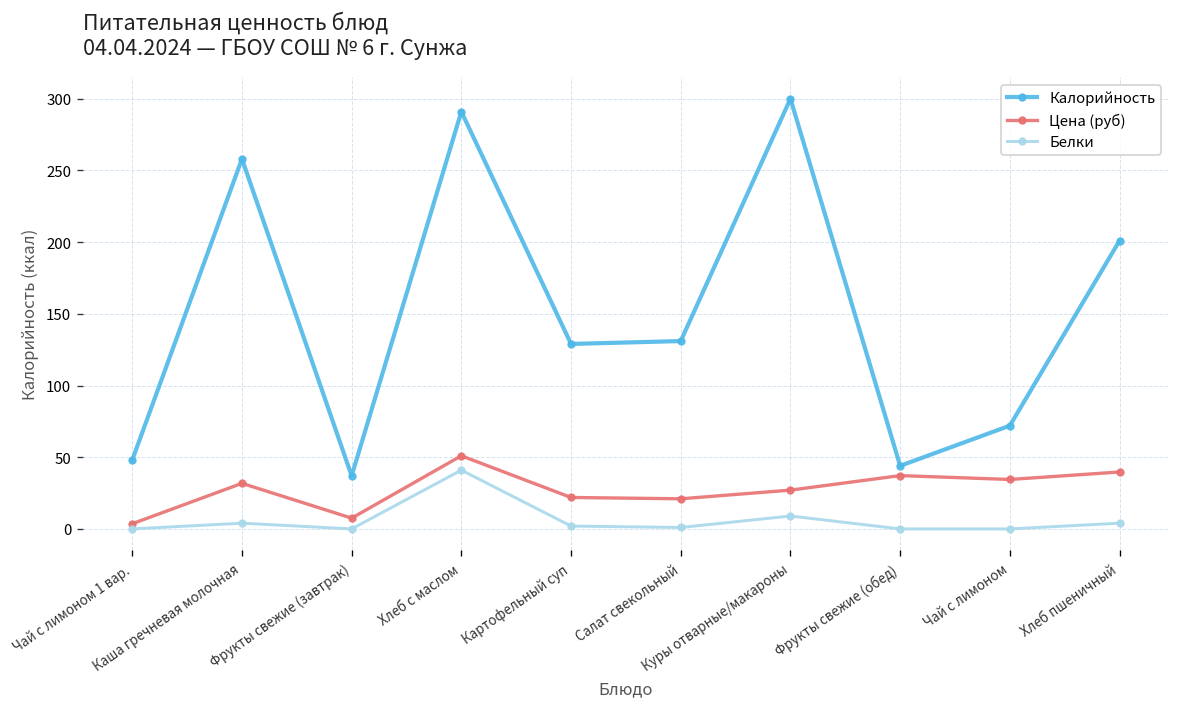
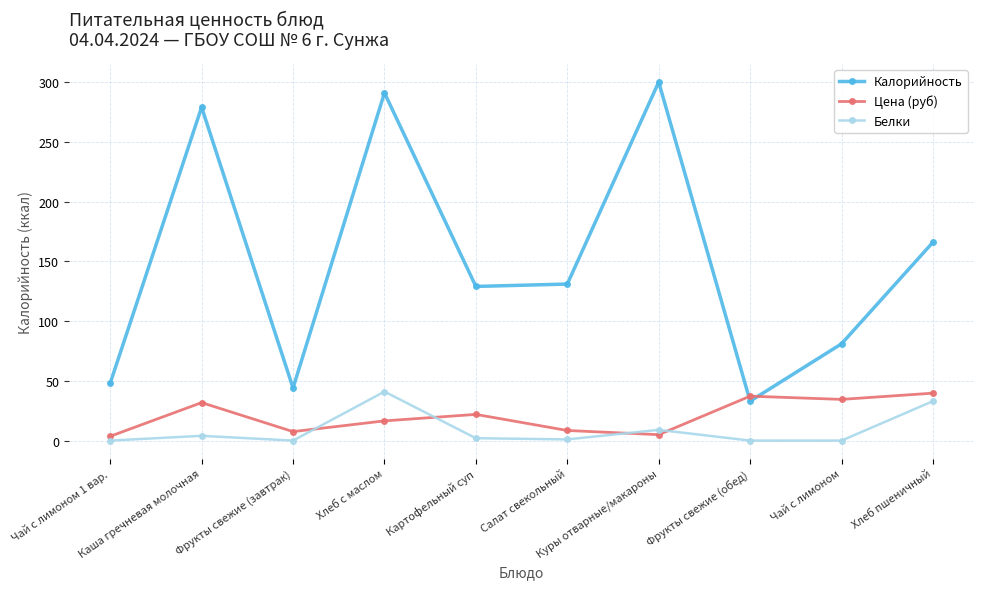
  {
    "Калорийность": {
      "Чай с лимоном 1 вар.": 48,
-     "Каша гречневая молочная": 258,
-     "Фрукты свежие (завтрак)": 37,
+     "Каша гречневая молочная": 279,
+     "Фрукты свежие (завтрак)": 44,
      "Хлеб с маслом": 291,
      "Картофельный суп": 129,
      "Салат свекольный": 131,
      "Куры отварные/макароны": 300,
-     "Фрукты свежие (обед)": 44,
-     "Чай с лимоном": 72,
-     "Хлеб пшеничный": 201
+     "Фрукты свежие (обед)": 33,
+     "Чай с лимоном": 81,
+     "Хлеб пшеничный": 166
    },
    "Цена (руб)": {
      "Чай с лимоном 1 вар.": 4,
      "Каша гречневая молочная": 32,
      "Фрукты свежие (завтрак)": 8,
-     "Хлеб с маслом": 51,
+     "Хлеб с маслом": 17,
      "Картофельный суп": 22,
-     "Салат свекольный": 21,
-     "Куры отварные/макароны": 27,
+     "Салат свекольный": 8,
+     "Куры отварные/макароны": 5,
      "Фрукты свежие (обед)": 37,
      "Чай с лимоном": 34,
      "Хлеб пшеничный": 40
    },
    "Белки": {
      "Чай с лимоном 1 вар.": 0,
      "Каша гречневая молочная": 4,
      "Фрукты свежие (завтрак)": 0,
      "Хлеб с маслом": 41,
      "Картофельный суп": 2,
      "Салат свекольный": 1,
      "Куры отварные/макароны": 9,
      "Фрукты свежие (обед)": 0,
      "Чай с лимоном": 0,
-     "Хлеб пшеничный": 4
+     "Хлеб пшеничный": 33
    }
  }
